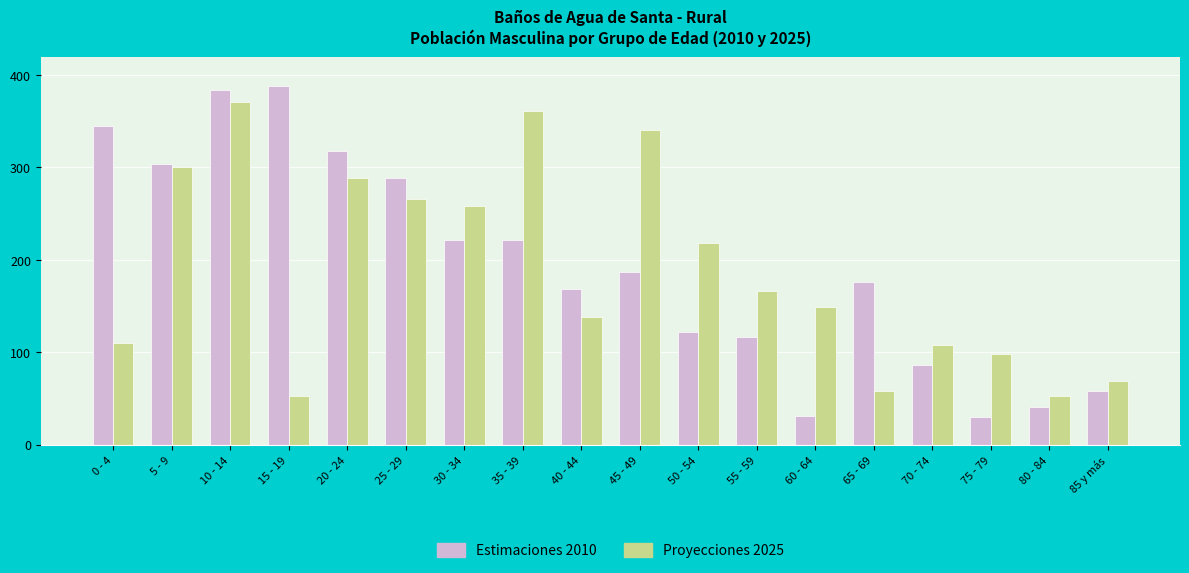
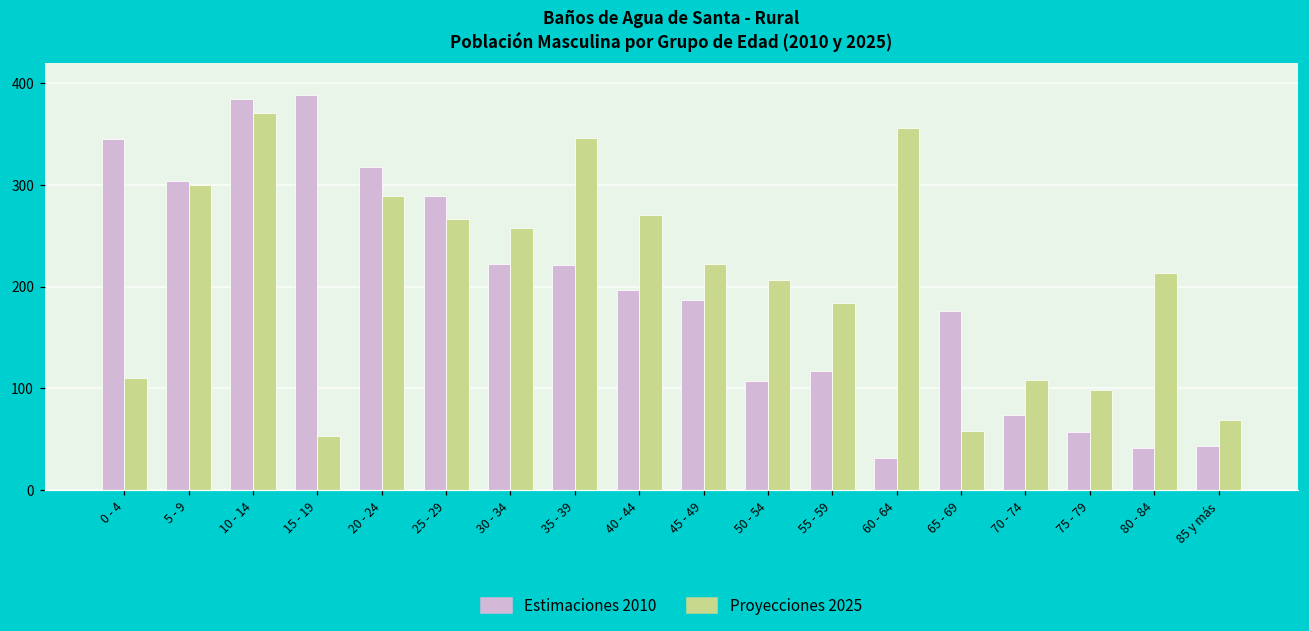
  {
    "Estimaciones 2010": {
      "0 - 4": 350,
      "5 - 9": 300,
      "10 - 14": 380,
      "15 - 19": 390,
      "20 - 24": 320,
      "25 - 29": 290,
      "30 - 34": 220,
      "35 - 39": 220,
-     "40 - 44": 170,
+     "40 - 44": 200,
      "45 - 49": 190,
-     "50 - 54": 120,
+     "50 - 54": 110,
      "55 - 59": 120,
      "60 - 64": 30,
      "65 - 69": 180,
-     "70 - 74": 90,
-     "75 - 79": 30,
+     "70 - 74": 70,
+     "75 - 79": 60,
      "80 - 84": 40,
-     "85 y más": 60
+     "85 y más": 40
    },
    "Proyecciones 2025": {
      "0 - 4": 110,
      "5 - 9": 300,
      "10 - 14": 370,
      "15 - 19": 50,
      "20 - 24": 290,
      "25 - 29": 270,
      "30 - 34": 260,
-     "35 - 39": 360,
-     "40 - 44": 140,
-     "45 - 49": 340,
-     "50 - 54": 220,
-     "55 - 59": 170,
-     "60 - 64": 150,
+     "35 - 39": 350,
+     "40 - 44": 270,
+     "45 - 49": 220,
+     "50 - 54": 210,
+     "55 - 59": 180,
+     "60 - 64": 360,
      "65 - 69": 60,
      "70 - 74": 110,
      "75 - 79": 100,
-     "80 - 84": 50,
+     "80 - 84": 210,
      "85 y más": 70
    }
  }
